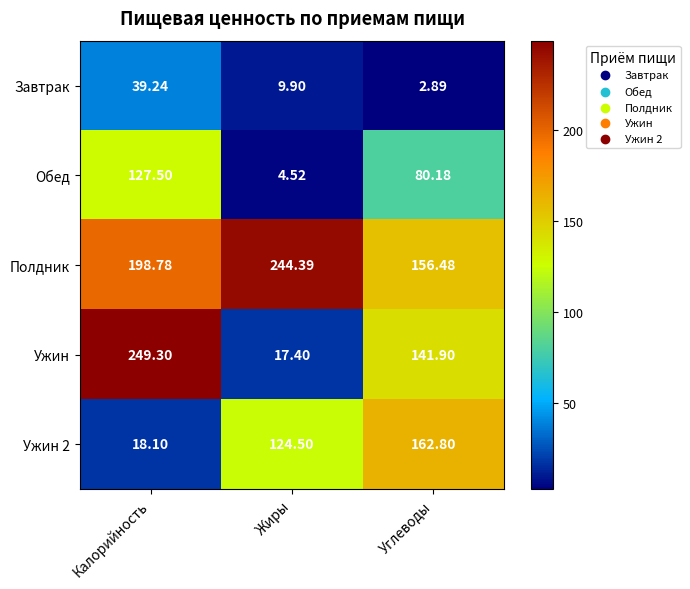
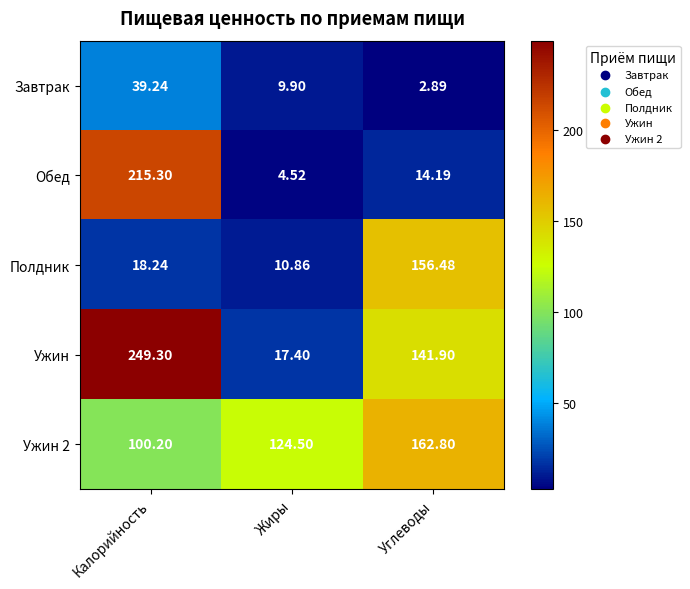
  {
    "Завтрак": {
      "Калорийность": 39.24,
      "Жиры": 9.90,
      "Углеводы": 2.89
    },
    "Обед": {
-     "Калорийность": 127.50,
+     "Калорийность": 215.30,
      "Жиры": 4.52,
-     "Углеводы": 80.18
+     "Углеводы": 14.19
    },
    "Полдник": {
-     "Калорийность": 198.78,
-     "Жиры": 244.39,
+     "Калорийность": 18.24,
+     "Жиры": 10.86,
      "Углеводы": 156.48
    },
    "Ужин": {
      "Калорийность": 249.30,
      "Жиры": 17.40,
      "Углеводы": 141.90
    },
    "Ужин 2": {
-     "Калорийность": 18.10,
+     "Калорийность": 100.20,
      "Жиры": 124.50,
      "Углеводы": 162.80
    }
  }
